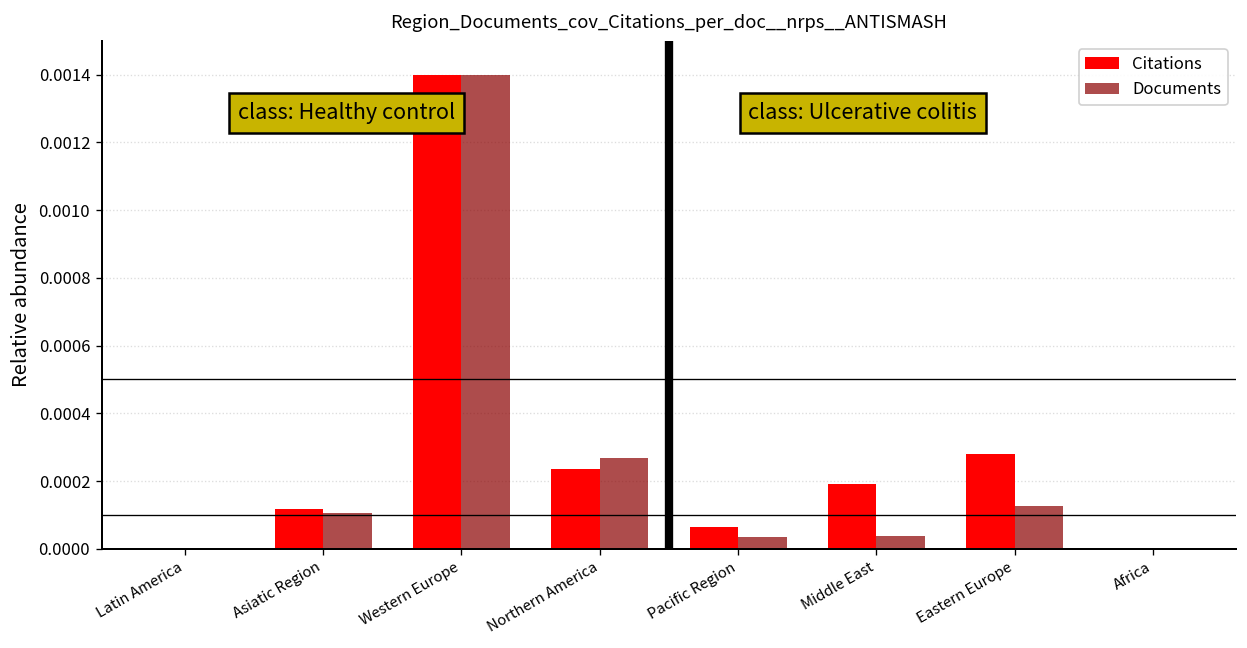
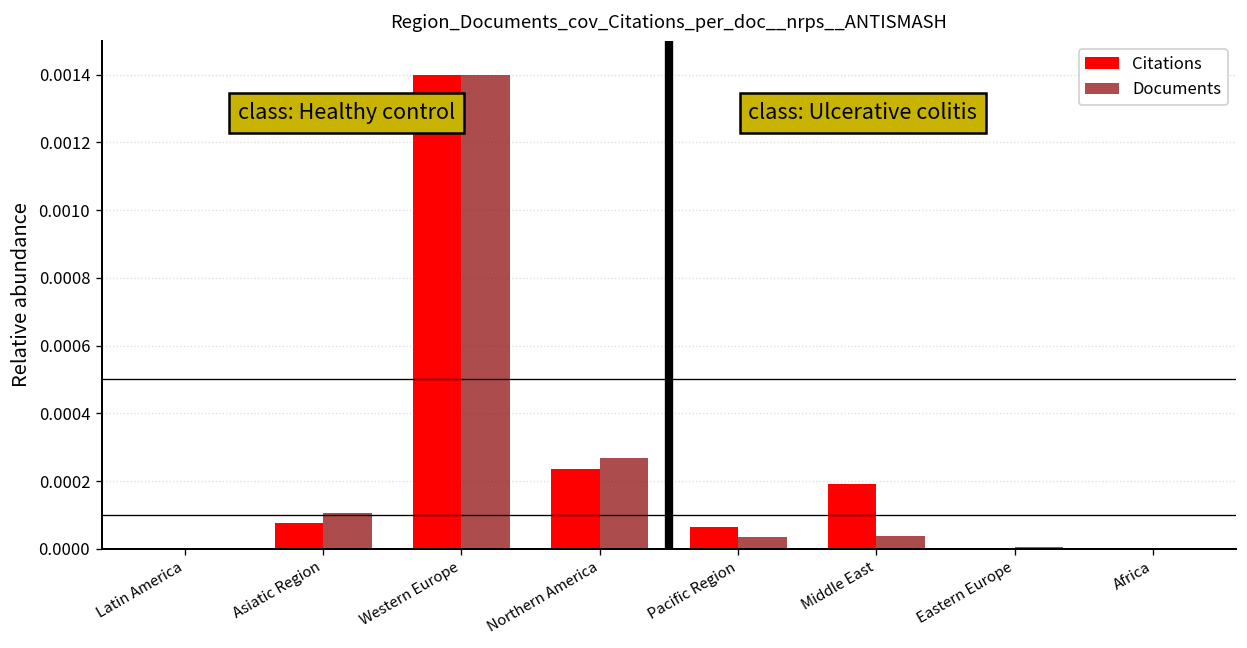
  {
    "Citations": {
-     "Asiatic Region": 0.00012,
+     "Asiatic Region": 0.00008,
      "Western Europe": 0.00140,
      "Northern America": 0.00024,
      "Pacific Region": 0.00007,
      "Middle East": 0.00019,
-     "Eastern Europe": 0.00028
+     "Eastern Europe": 0.00000
    },
    "Documents": {
      "Asiatic Region": 0.00011,
      "Western Europe": 0.00140,
      "Northern America": 0.00027,
      "Pacific Region": 0.00004,
      "Middle East": 0.00004,
-     "Eastern Europe": 0.00013
+     "Eastern Europe": 0.00000
    }
  }
